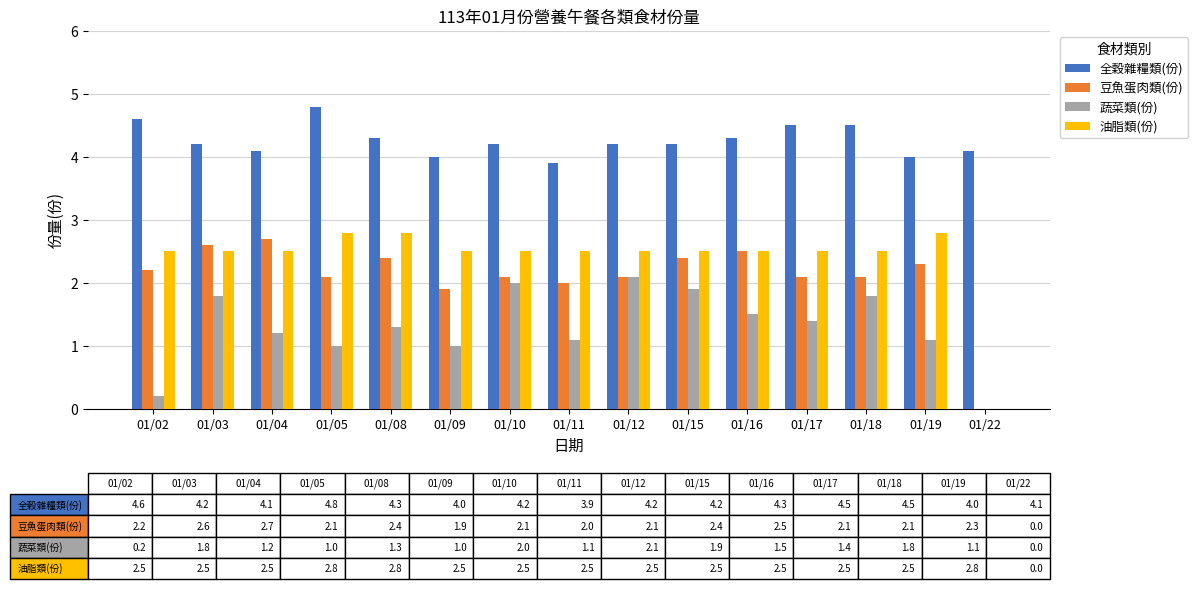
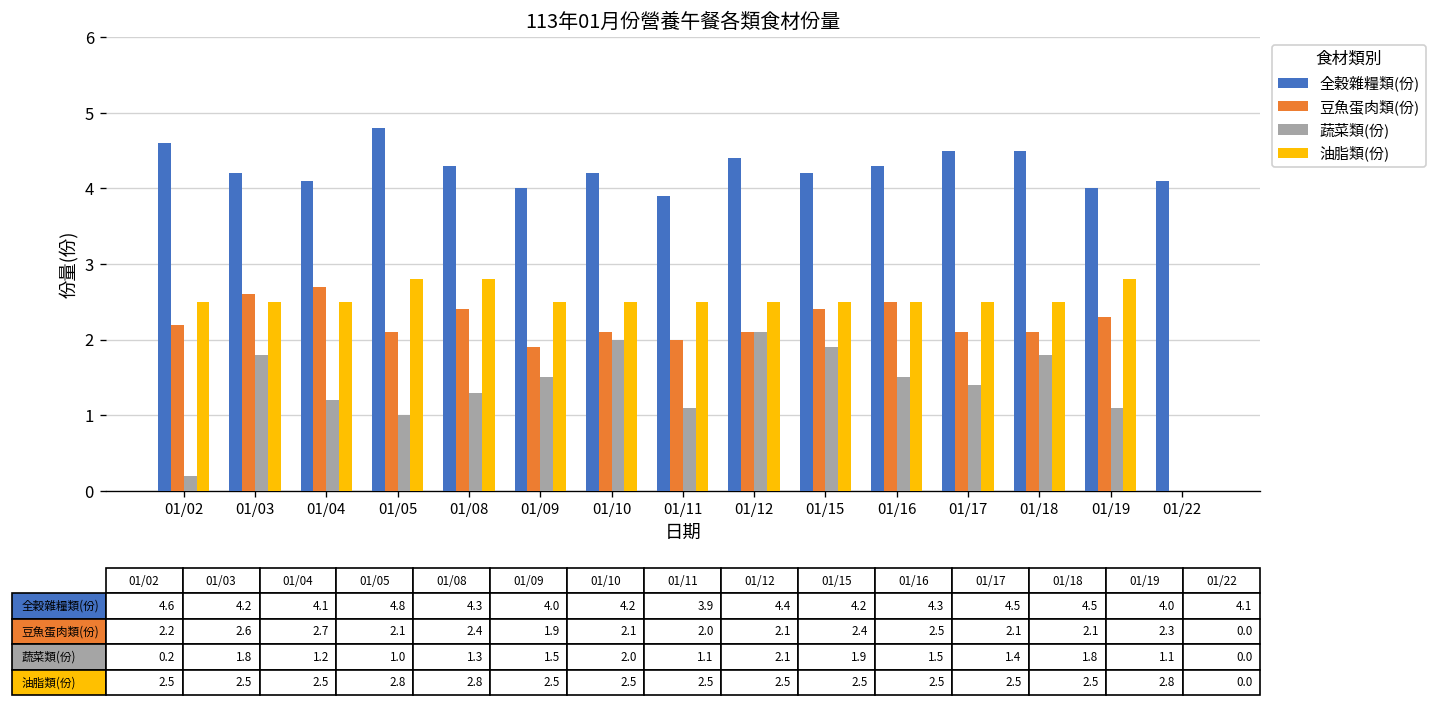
  {
    "全穀雜糧類(份)": {
-     "01/12": 4.2
+     "01/12": 4.4
    },
    "豆魚蛋肉類(份)": {
      "01/02": 2.2,
      "01/03": 2.6,
      "01/04": 2.7,
      "01/05": 2.1,
      "01/08": 2.4,
      "01/09": 1.9,
      "01/10": 2.1,
      "01/11": 2.0,
      "01/12": 2.1,
      "01/15": 2.4,
      "01/16": 2.5,
      "01/17": 2.1,
      "01/18": 2.1,
      "01/19": 2.3,
      "01/22": 0.0
    },
    "蔬菜類(份)": {
-     "01/09": 1.0
+     "01/09": 1.5
    },
    "油脂類(份)": {
      "01/02": 2.5,
      "01/03": 2.5,
      "01/04": 2.5,
      "01/05": 2.8,
      "01/08": 2.8,
      "01/09": 2.5,
      "01/10": 2.5,
      "01/11": 2.5,
      "01/12": 2.5,
      "01/15": 2.5,
      "01/16": 2.5,
      "01/17": 2.5,
      "01/18": 2.5,
      "01/19": 2.8,
      "01/22": 0.0
    }
  }
